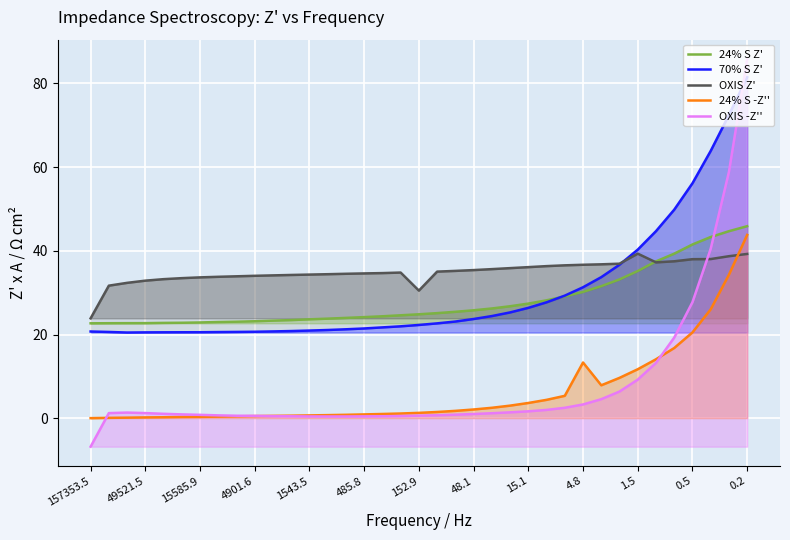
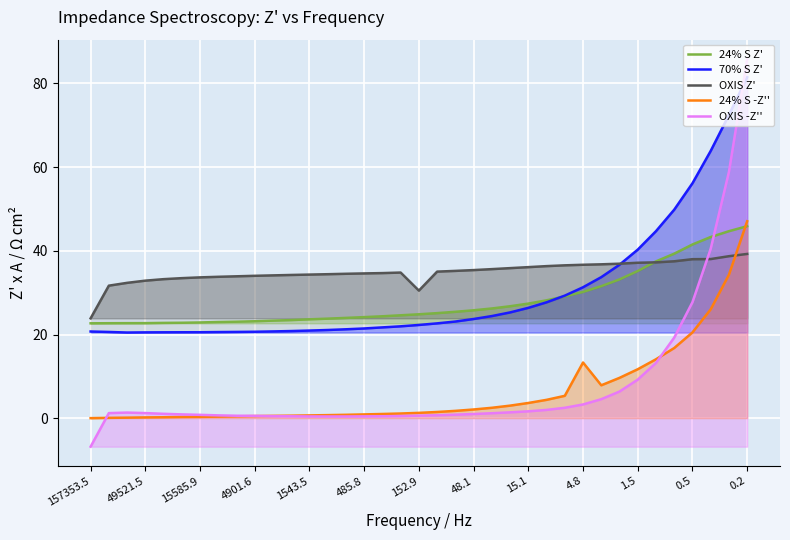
  {
    "24% S Z'": {
      "157353.5": 23,
      "49521.5": 23,
      "15585.9": 23,
      "4901.6": 23,
      "1543.5": 24,
      "485.8": 24,
      "152.9": 25,
      "48.1": 26,
      "15.1": 27,
      "4.8": 30,
      "1.5": 35,
      "0.5": 42,
      "0.2": 46
    },
    "70% S Z'": {
      "157353.5": 21,
      "49521.5": 21,
      "15585.9": 21,
      "4901.6": 21,
      "1543.5": 21,
      "485.8": 21,
      "152.9": 22,
      "48.1": 24,
      "15.1": 26,
      "4.8": 31
    },
    "OXIS Z'": {
-     "1.5": 39,
+     "1.5": 37,
      "0.5": 38,
      "0.2": 39
    },
    "24% S -Z''": {
      "157353.5": 0,
      "49521.5": 0,
      "152.9": 1,
      "48.1": 2,
      "15.1": 4,
      "4.8": 13,
      "1.5": 12,
      "0.5": 21,
-     "0.2": 44
+     "0.2": 47
    },
    "OXIS -Z''": {
      "157353.5": -7,
      "49521.5": 1,
      "152.9": 1,
      "48.1": 1,
      "15.1": 2,
      "4.8": 3,
      "1.5": 9,
      "0.5": 28
    }
  }
